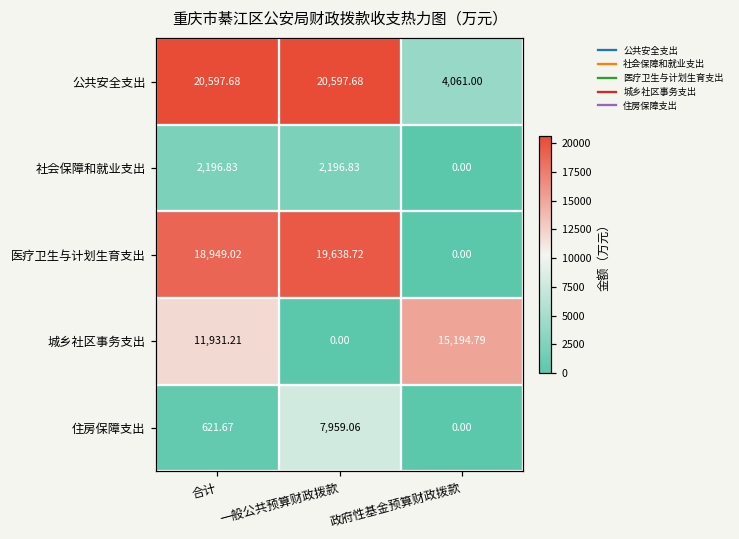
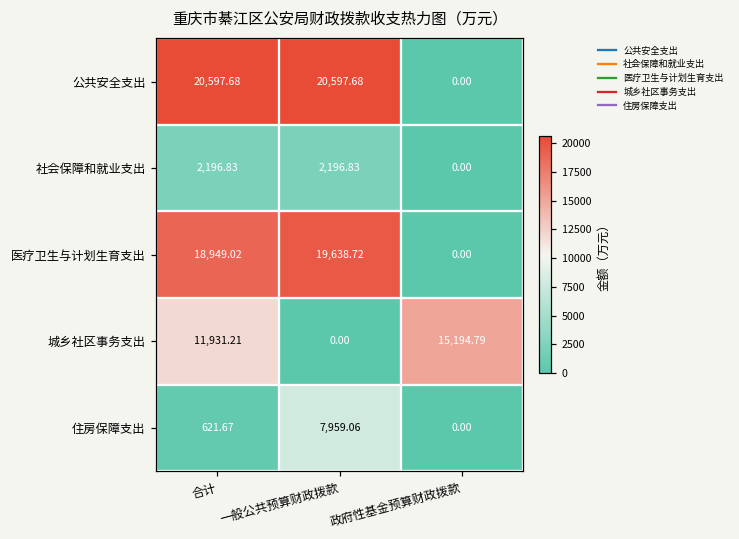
  {
    "公共安全支出": {
      "合计": "20,597.68",
      "一般公共预算财政拨款": "20,597.68",
-     "政府性基金预算财政拨款": "4,061.00"
+     "政府性基金预算财政拨款": "0.00"
    },
    "社会保障和就业支出": {
      "合计": "2,196.83",
      "一般公共预算财政拨款": "2,196.83",
      "政府性基金预算财政拨款": "0.00"
    },
    "医疗卫生与计划生育支出": {
      "合计": "18,949.02",
      "一般公共预算财政拨款": "19,638.72",
      "政府性基金预算财政拨款": "0.00"
    },
    "城乡社区事务支出": {
      "合计": "11,931.21",
      "一般公共预算财政拨款": "0.00",
      "政府性基金预算财政拨款": "15,194.79"
    },
    "住房保障支出": {
      "合计": "621.67",
      "一般公共预算财政拨款": "7,959.06",
      "政府性基金预算财政拨款": "0.00"
    }
  }
